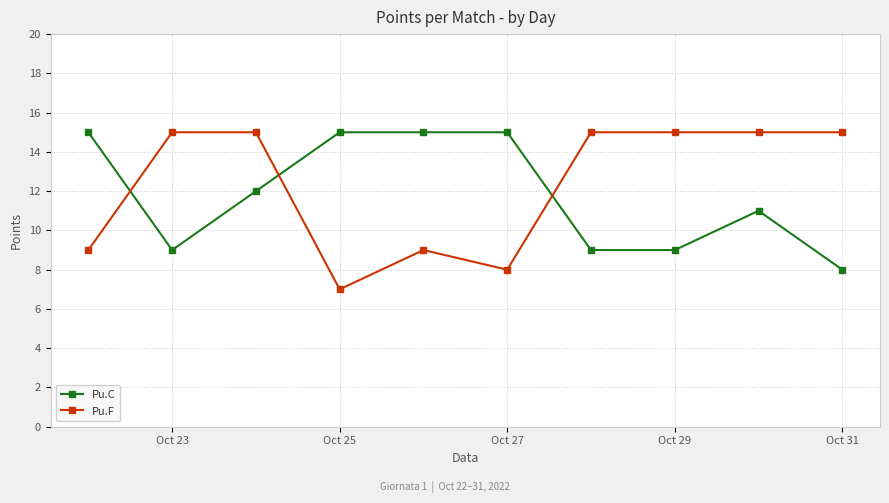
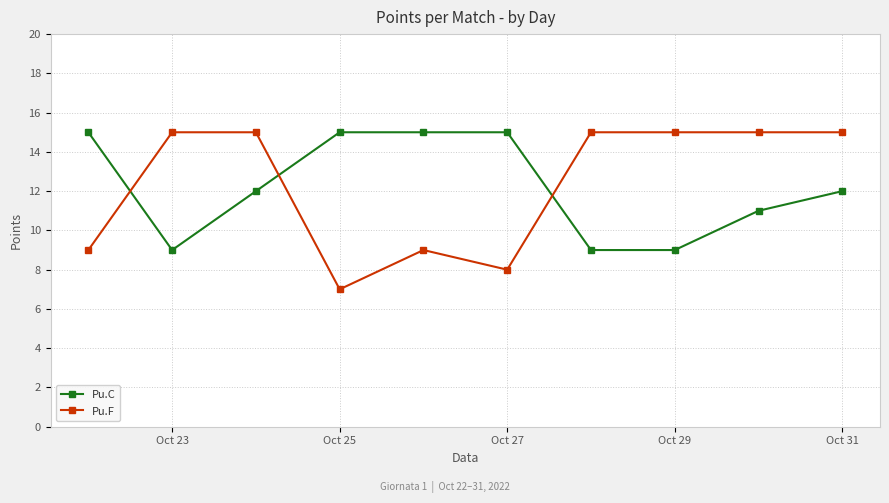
  {
    "Pu.C": {
      "Oct 23": 9,
      "Oct 25": 15,
      "Oct 27": 15,
      "Oct 29": 9,
-     "Oct 31": 8
+     "Oct 31": 12
    },
    "Pu.F": {
      "Oct 23": 15,
      "Oct 25": 7,
      "Oct 27": 8,
      "Oct 29": 15,
      "Oct 31": 15
    }
  }
